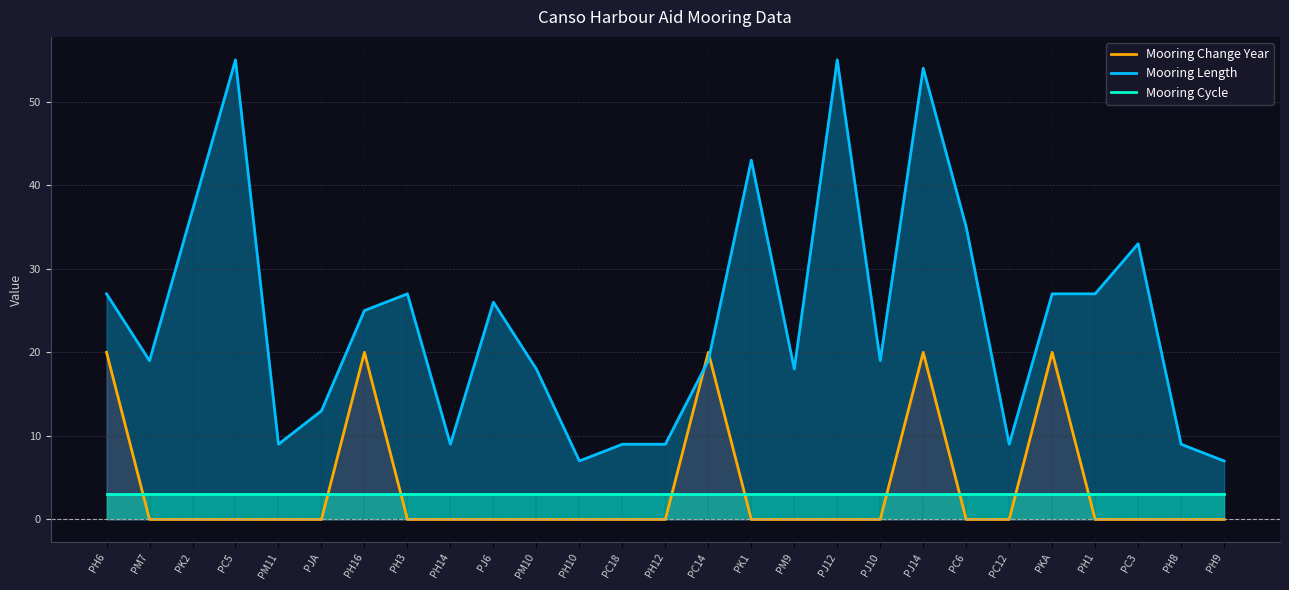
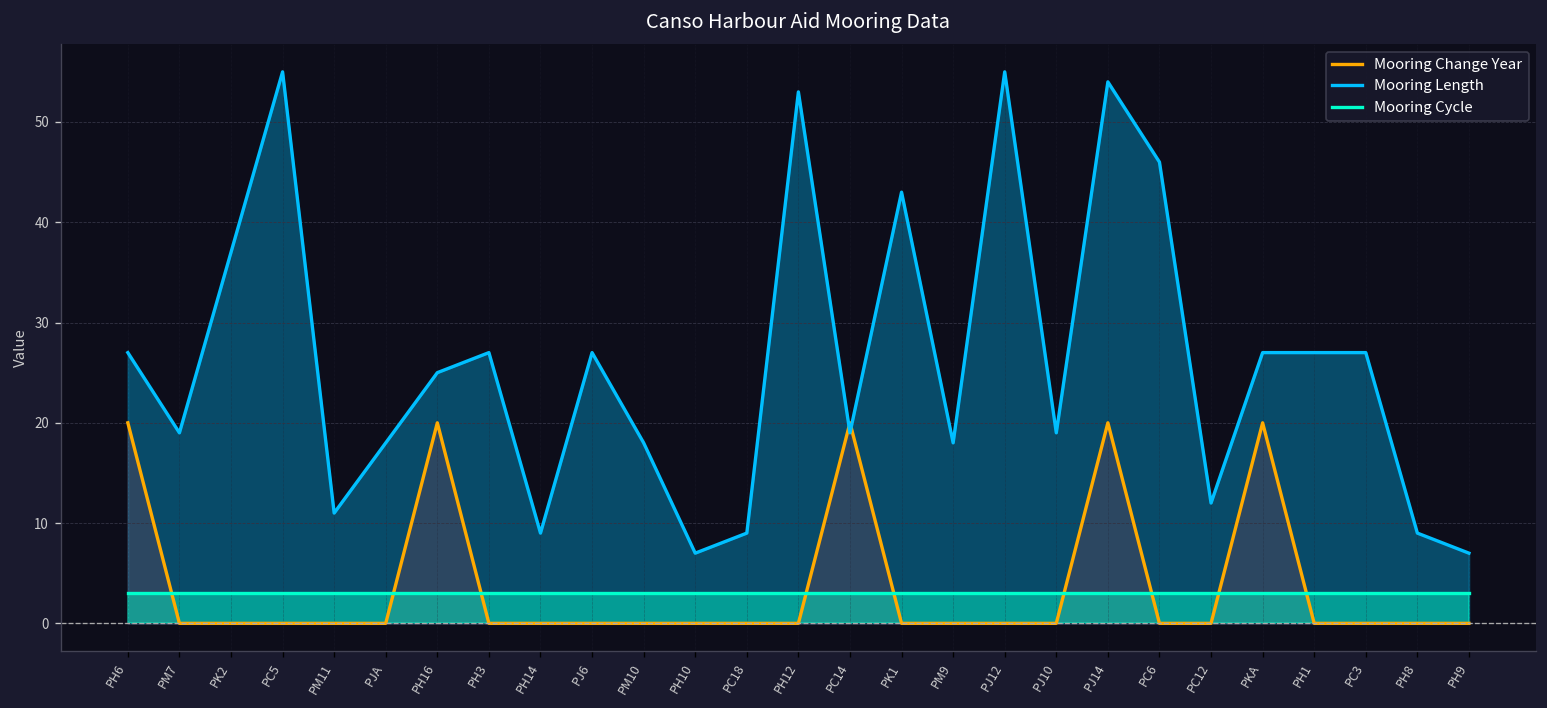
  {
    "Mooring Change Year": {
      "PH6": 20,
      "PM7": 0,
      "PK2": 0,
      "PC5": 0,
      "PM11": 0,
      "PJA": 0,
      "PH16": 20,
      "PH3": 0,
      "PH14": 0,
      "PJ6": 0,
      "PM10": 0,
      "PH10": 0,
      "PC18": 0,
      "PH12": 0,
      "PC14": 20,
      "PK1": 0,
      "PM9": 0,
      "PJ12": 0,
      "PJ10": 0,
      "PJ14": 20,
      "PC6": 0,
      "PC12": 0,
      "PKA": 20,
      "PH1": 0,
      "PC3": 0,
      "PH8": 0,
      "PH9": 0
    },
    "Mooring Length": {
      "PH6": 27,
      "PM7": 19,
      "PK2": 37,
      "PC5": 55,
-     "PM11": 9,
-     "PJA": 13,
+     "PM11": 11,
+     "PJA": 18,
      "PH16": 25,
      "PH3": 27,
      "PH14": 9,
-     "PJ6": 26,
+     "PJ6": 27,
      "PM10": 18,
      "PH10": 7,
      "PC18": 9,
-     "PH12": 9,
+     "PH12": 53,
      "PC14": 19,
      "PK1": 43,
      "PM9": 18,
      "PJ12": 55,
      "PJ10": 19,
      "PJ14": 54,
-     "PC6": 35,
-     "PC12": 9,
+     "PC6": 46,
+     "PC12": 12,
      "PKA": 27,
      "PH1": 27,
-     "PC3": 33,
+     "PC3": 27,
      "PH8": 9,
      "PH9": 7
    },
    "Mooring Cycle": {
      "PH6": 3,
      "PM7": 3,
      "PK2": 3,
      "PC5": 3,
      "PM11": 3,
      "PJA": 3,
      "PH16": 3,
      "PH3": 3,
      "PH14": 3,
      "PJ6": 3,
      "PM10": 3,
      "PH10": 3,
      "PC18": 3,
      "PH12": 3,
      "PC14": 3,
      "PK1": 3,
      "PM9": 3,
      "PJ12": 3,
      "PJ10": 3,
      "PJ14": 3,
      "PC6": 3,
      "PC12": 3,
      "PKA": 3,
      "PH1": 3,
      "PC3": 3,
      "PH8": 3,
      "PH9": 3
    }
  }
